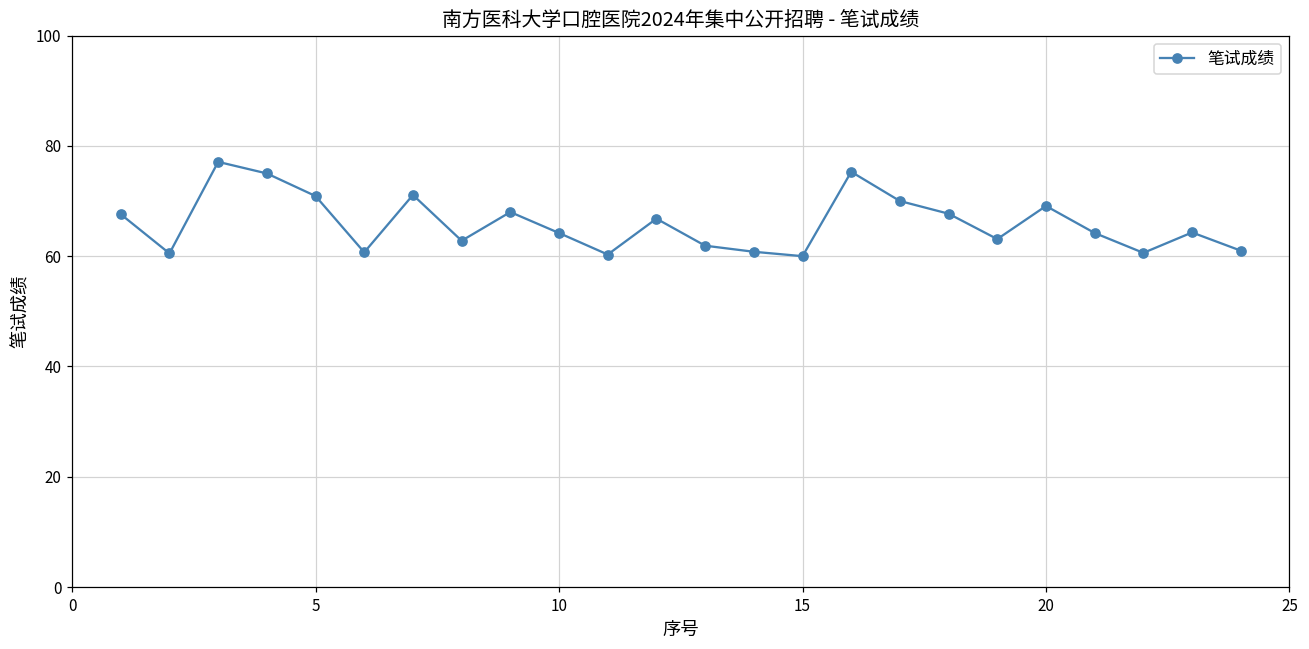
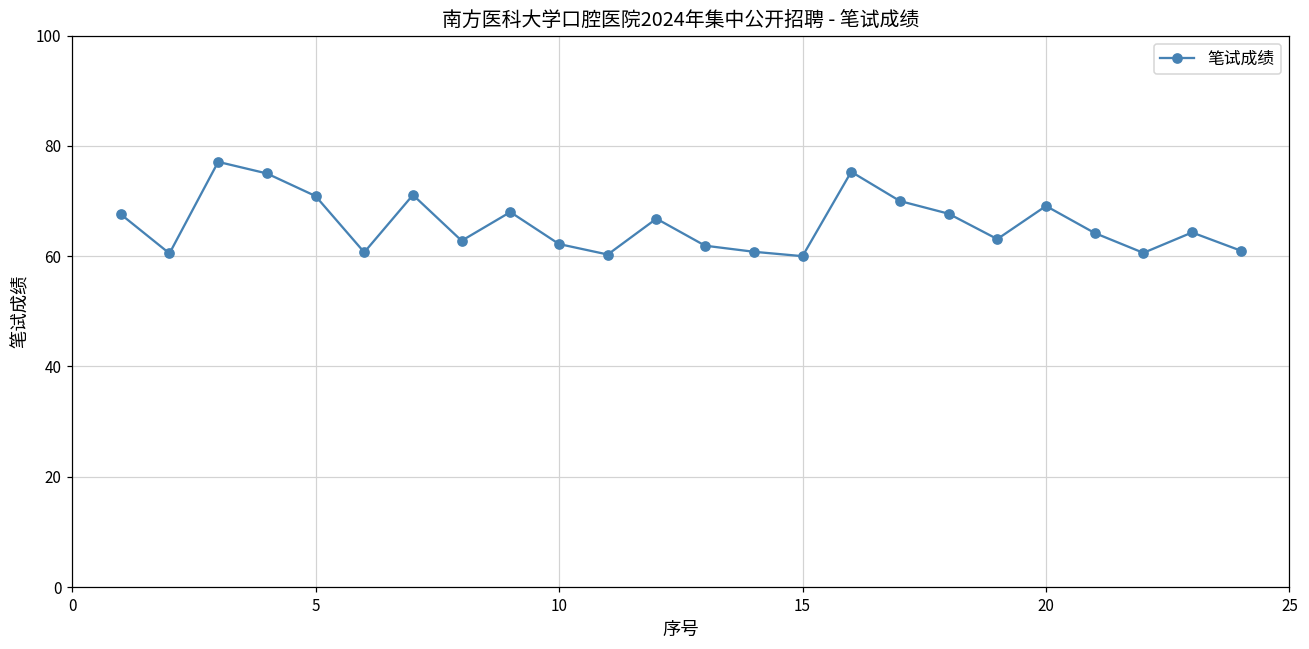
  {
    "5": 71,
-   "10": 64,
+   "10": 62,
    "15": 60,
    "20": 69
  }
